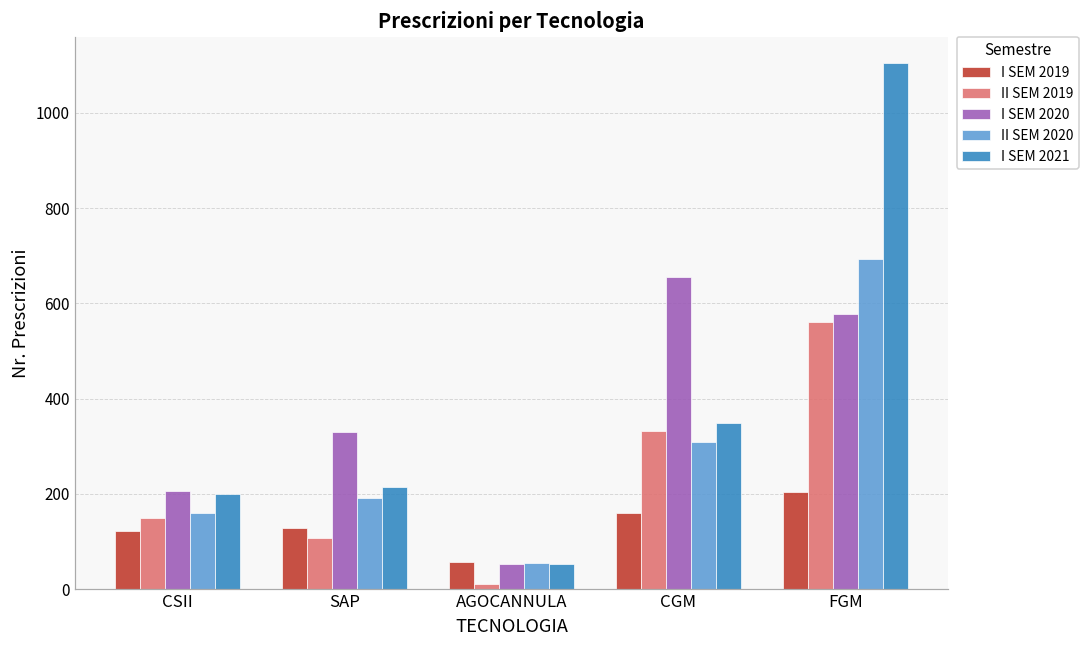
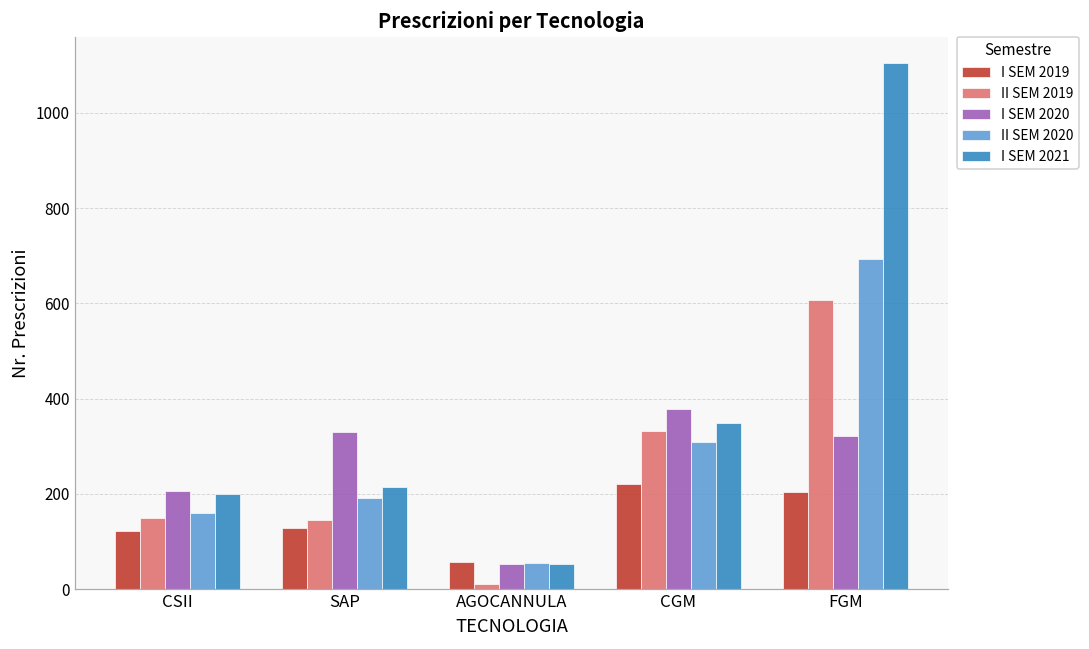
  {
    "I SEM 2019": {
      "CSII": 120,
      "SAP": 130,
      "AGOCANNULA": 60,
-     "CGM": 160,
+     "CGM": 220,
      "FGM": 200
    },
    "II SEM 2019": {
      "CSII": 150,
-     "SAP": 110,
+     "SAP": 150,
      "AGOCANNULA": 10,
      "CGM": 330,
-     "FGM": 560
+     "FGM": 610
    },
    "I SEM 2020": {
      "CSII": 210,
      "SAP": 330,
      "AGOCANNULA": 50,
-     "CGM": 660,
-     "FGM": 580
+     "CGM": 380,
+     "FGM": 320
    }
  }
